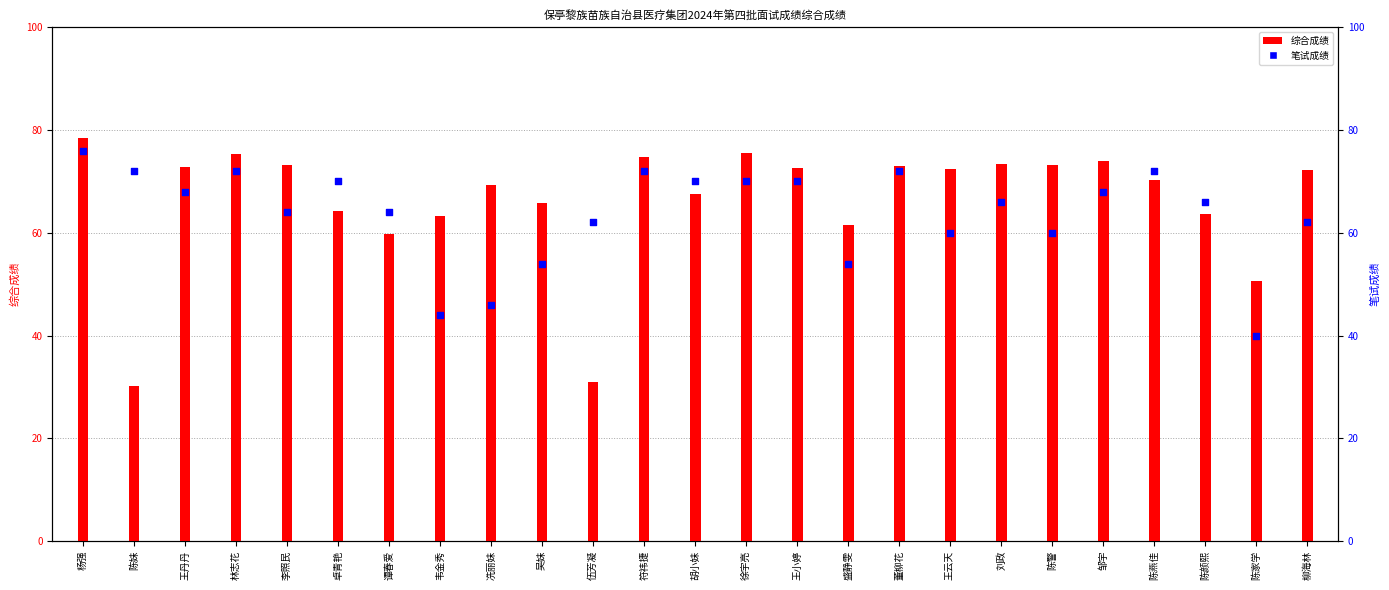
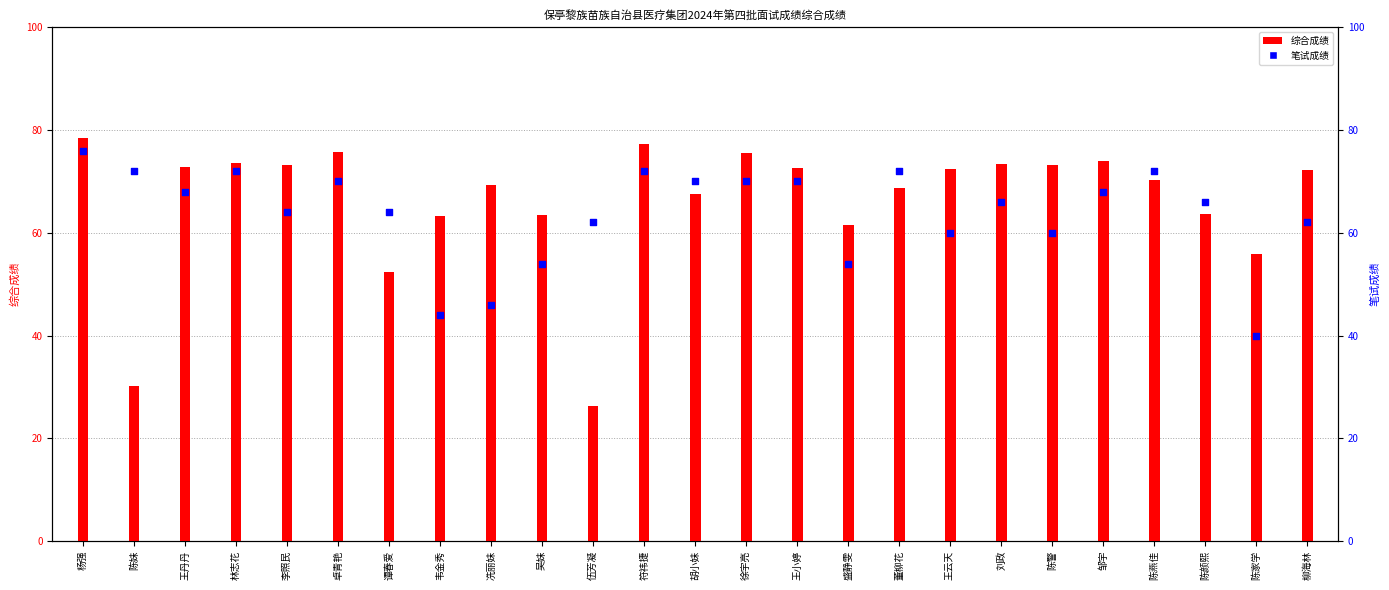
  {
    "综合成绩": {
      "杨强": 79,
      "陈妹": 30,
      "王丹丹": 73,
-     "林志花": 75,
+     "林志花": 74,
      "李照民": 73,
-     "卓青艳": 64,
-     "谭春爱": 60,
+     "卓青艳": 76,
+     "谭春爱": 52,
      "韦金秀": 63,
      "冼丽妹": 69,
-     "吴妹": 66,
-     "伍芳凝": 31,
-     "符祎捷": 75,
+     "吴妹": 64,
+     "伍芳凝": 26,
+     "符祎捷": 77,
      "胡小妹": 68,
      "徐宇亮": 76,
      "王小婷": 73,
      "盛静雯": 61,
-     "董柳花": 73,
+     "董柳花": 69,
      "王云天": 73,
      "刘政": 73,
      "陈警": 73,
      "邹宇": 74,
      "陈燕佳": 70,
      "陈颜熙": 64,
-     "陈家学": 51,
+     "陈家学": 56,
      "柳海林": 72
    }
  }
